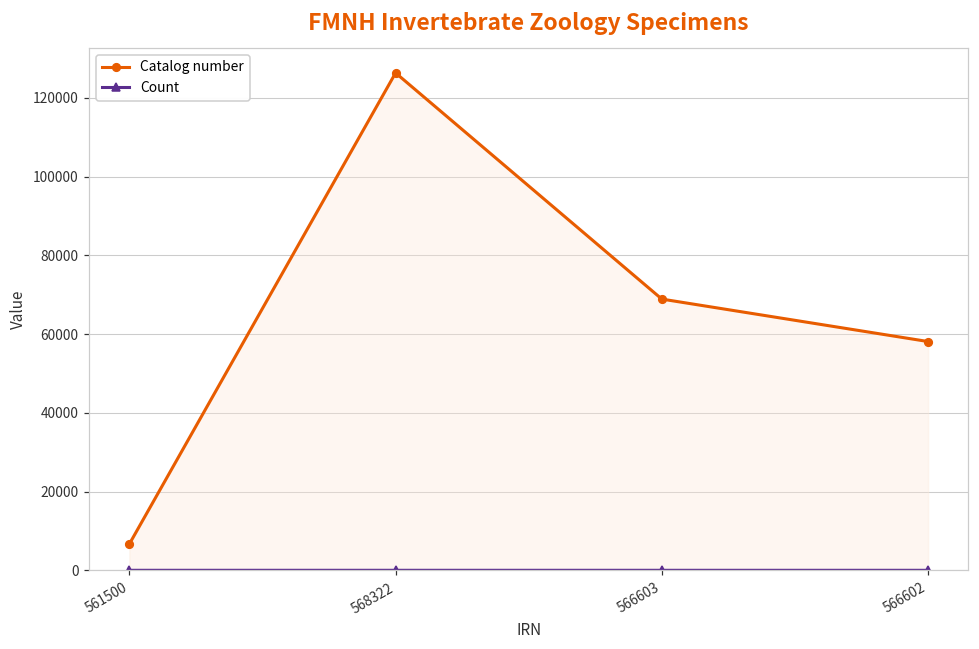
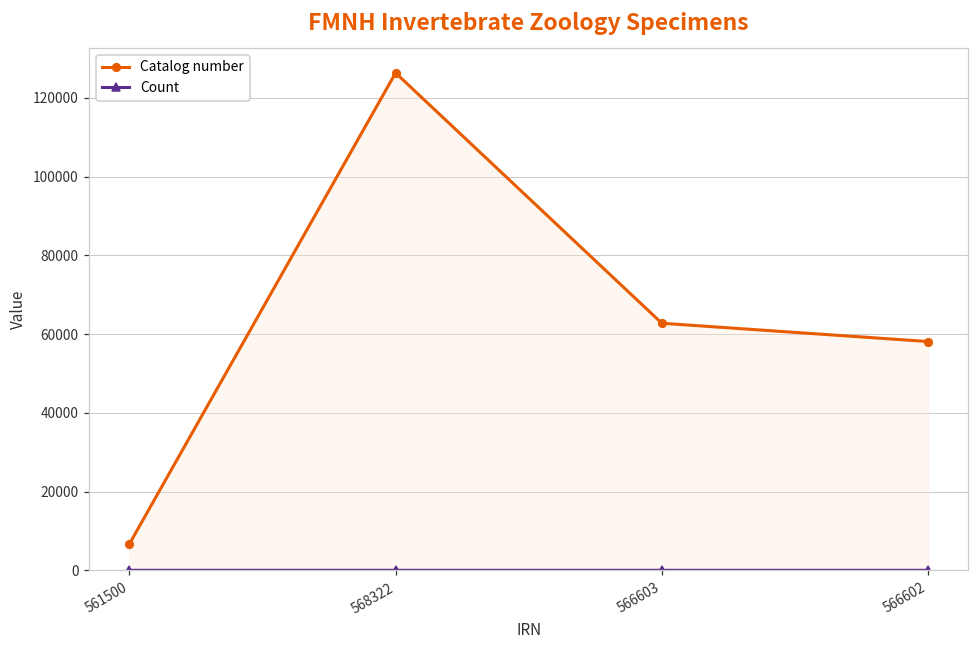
  {
    "Catalog number": {
      "561500": 7000,
      "568322": 126000,
-     "566603": 69000,
+     "566603": 63000,
      "566602": 58000
    },
    "Count": {
      "561500": 0,
      "568322": 0,
      "566603": 0,
      "566602": 0
    }
  }
